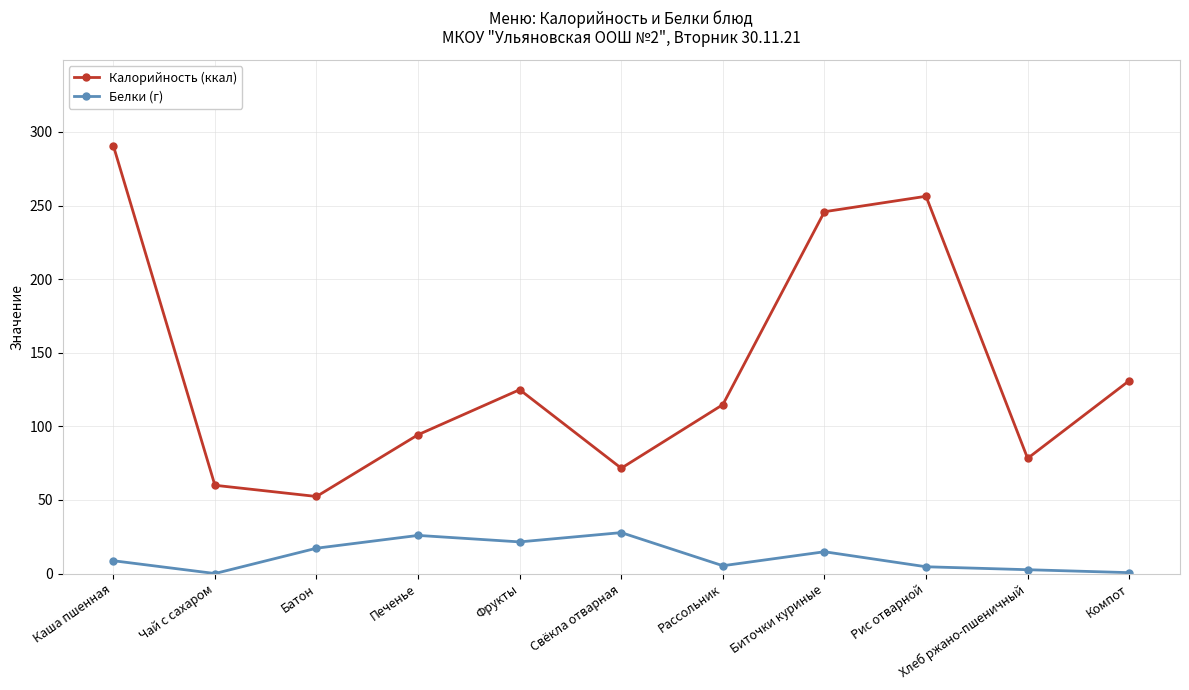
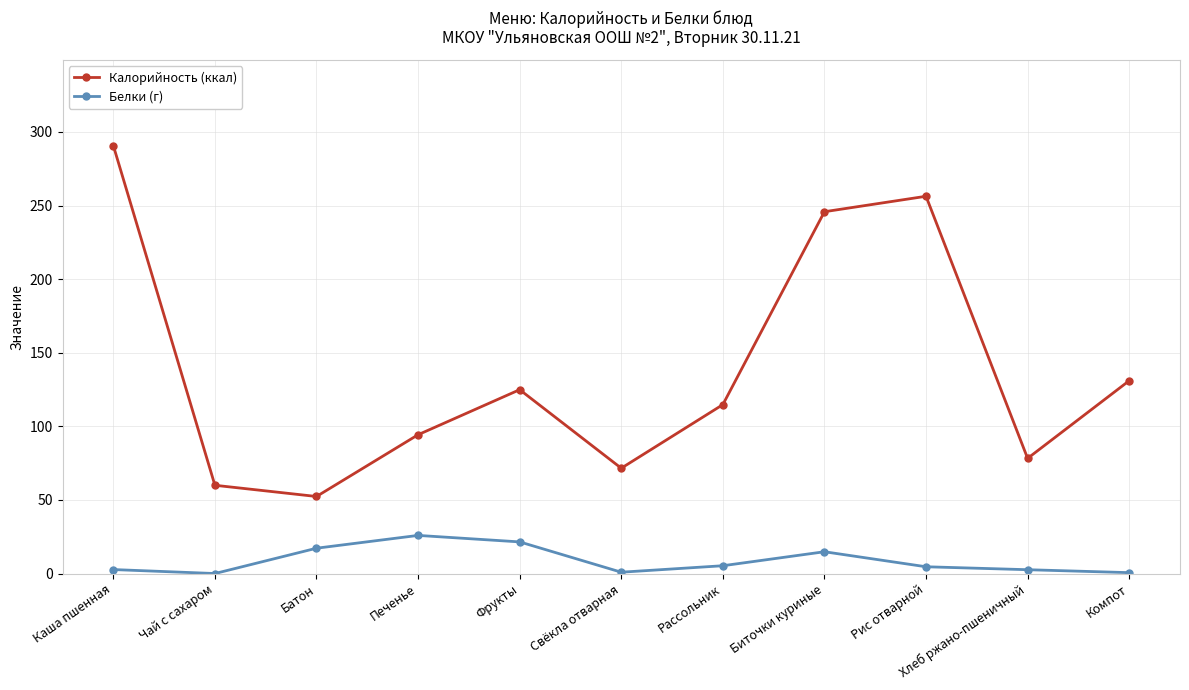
  {
    "Калорийность (ккал)": {
      "Каша пшенная": 291,
      "Чай с сахаром": 60,
      "Батон": 52,
      "Печенье": 94,
      "Фрукты": 125,
      "Свёкла отварная": 72,
      "Рассольник": 115,
      "Биточки куриные": 246,
      "Рис отварной": 256,
      "Хлеб ржано-пшеничный": 78,
      "Компот": 131
    },
    "Белки (г)": {
-     "Каша пшенная": 9,
+     "Каша пшенная": 3,
      "Чай с сахаром": 0,
      "Батон": 17,
      "Печенье": 26,
      "Фрукты": 21,
-     "Свёкла отварная": 28,
+     "Свёкла отварная": 1,
      "Рассольник": 5,
      "Биточки куриные": 15,
      "Рис отварной": 5,
      "Хлеб ржано-пшеничный": 3,
      "Компот": 1
    }
  }
